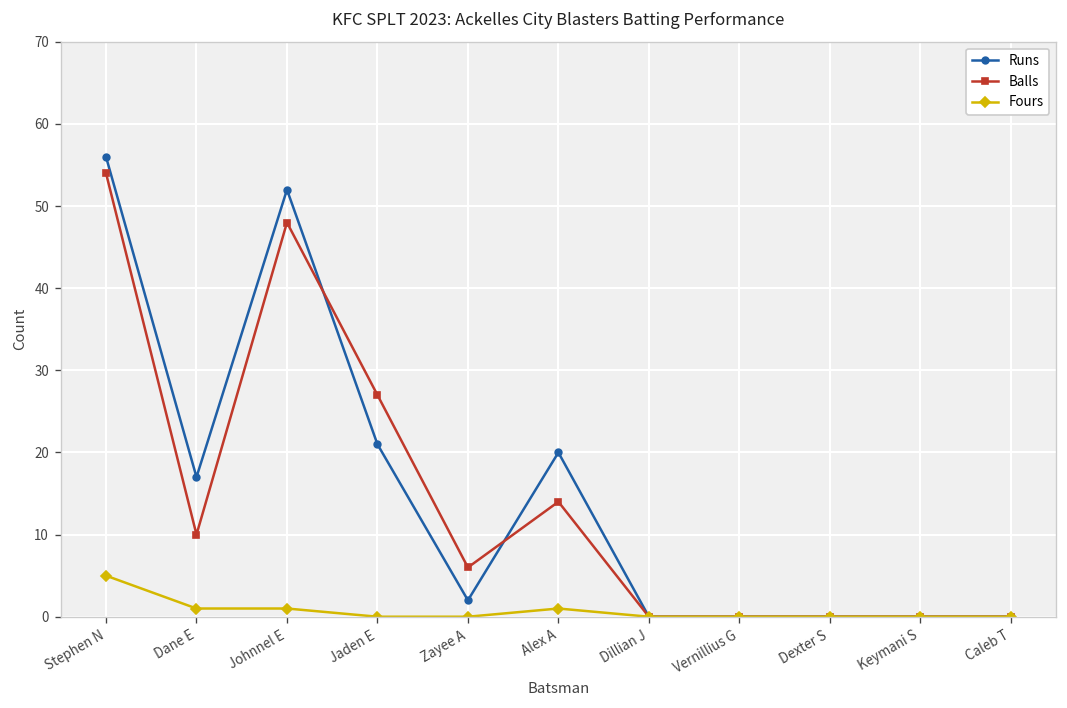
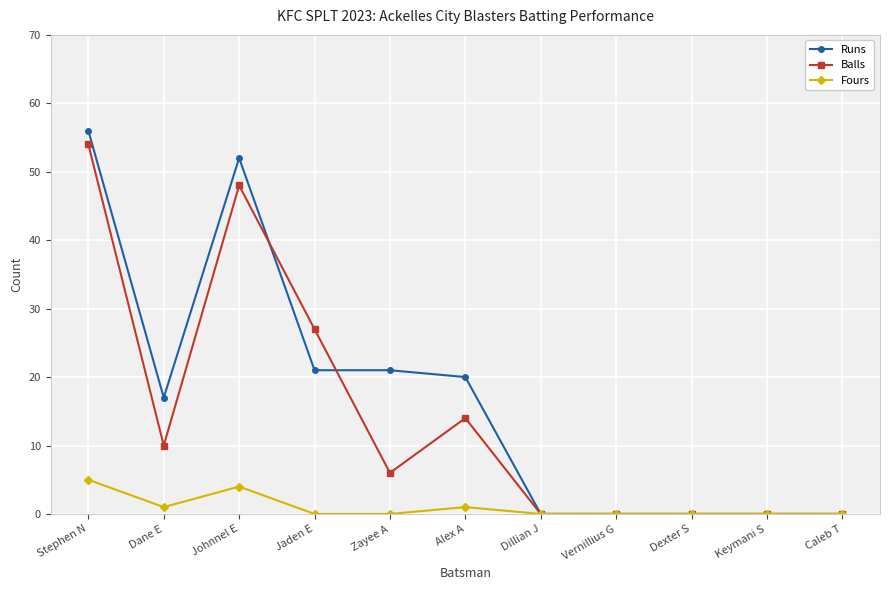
  {
    "Runs": {
      "Stephen N": 56,
      "Dane E": 17,
      "Johnnel E": 52,
      "Jaden E": 21,
-     "Zayee A": 2,
+     "Zayee A": 21,
      "Alex A": 20
    },
    "Balls": {
      "Stephen N": 54,
      "Dane E": 10,
      "Johnnel E": 48,
      "Jaden E": 27,
      "Zayee A": 6,
      "Alex A": 14
    },
    "Fours": {
      "Stephen N": 5,
      "Dane E": 1,
-     "Johnnel E": 1,
+     "Johnnel E": 4,
      "Jaden E": 0,
      "Zayee A": 0,
      "Alex A": 1
    }
  }
